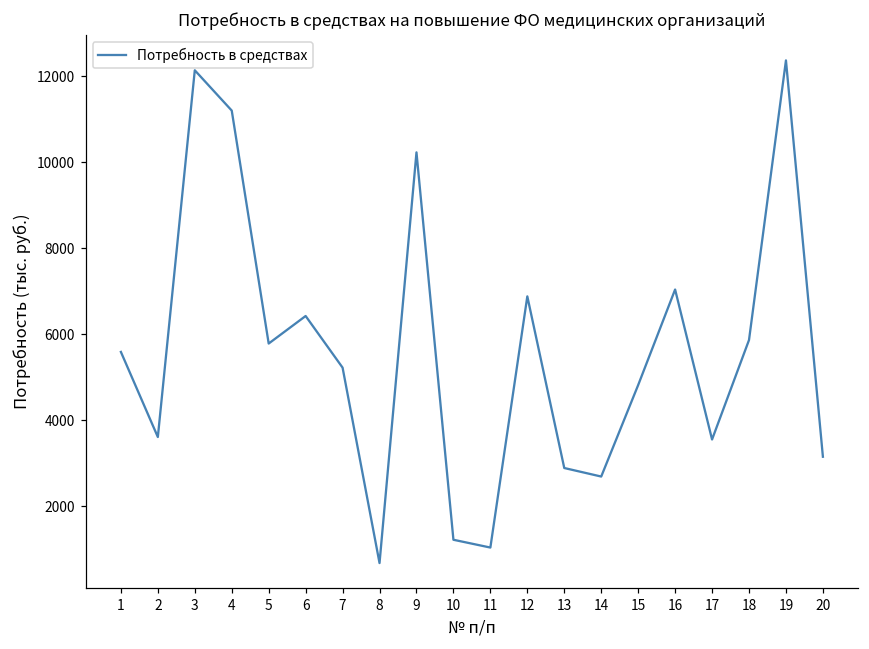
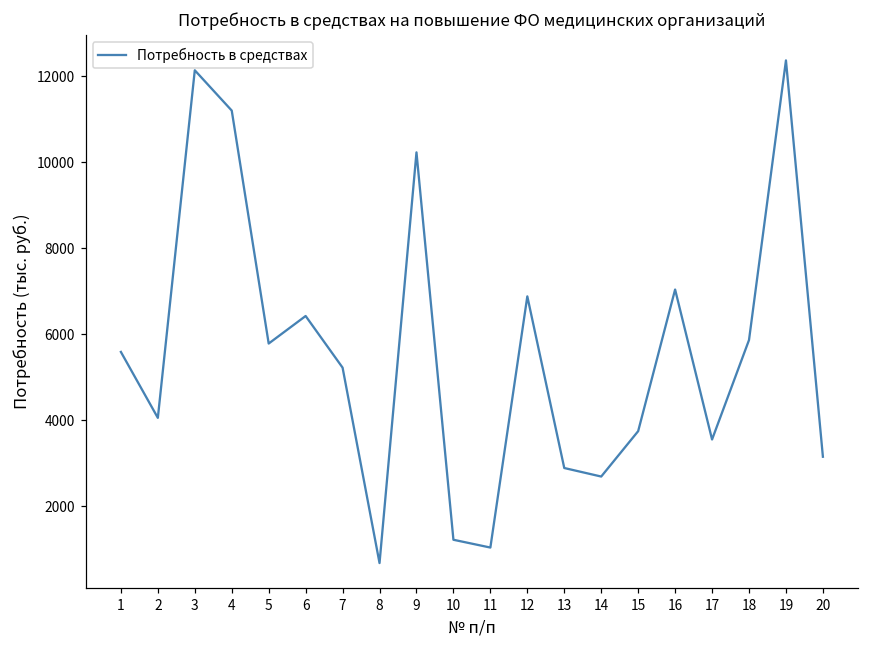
  {
    "1": 5600,
-   "2": 3600,
+   "2": 4100,
    "3": 12100,
    "4": 11200,
    "5": 5800,
    "6": 6400,
    "7": 5200,
    "8": 700,
    "9": 10200,
    "10": 1200,
    "11": 1000,
    "12": 6900,
    "13": 2900,
    "14": 2700,
-   "15": 4800,
+   "15": 3700,
    "16": 7000,
    "17": 3600,
    "18": 5900,
    "19": 12400,
    "20": 3200
  }
